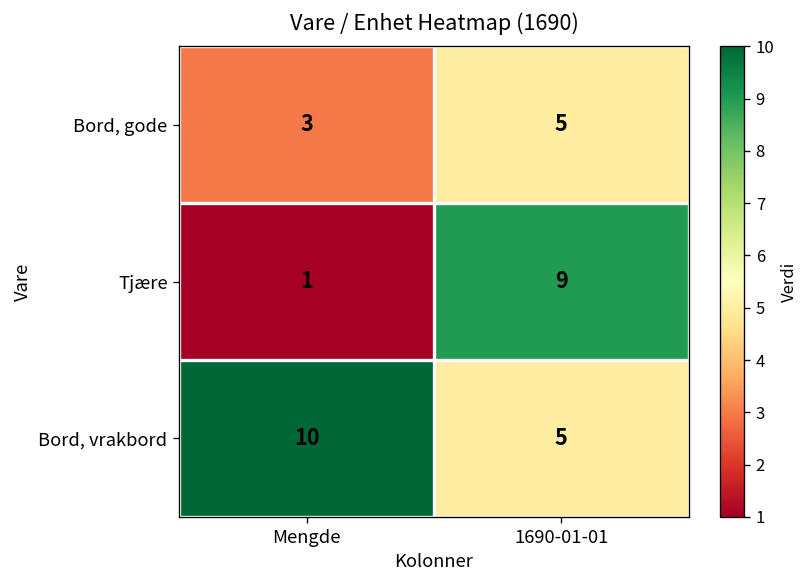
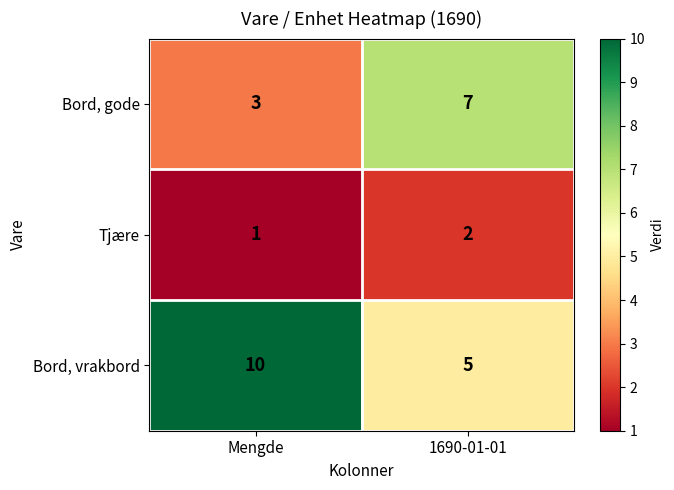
  {
    "Bord, gode": {
      "Mengde": 3,
-     "1690-01-01": 5
+     "1690-01-01": 7
    },
    "Tjære": {
      "Mengde": 1,
-     "1690-01-01": 9
+     "1690-01-01": 2
    },
    "Bord, vrakbord": {
      "Mengde": 10,
      "1690-01-01": 5
    }
  }
